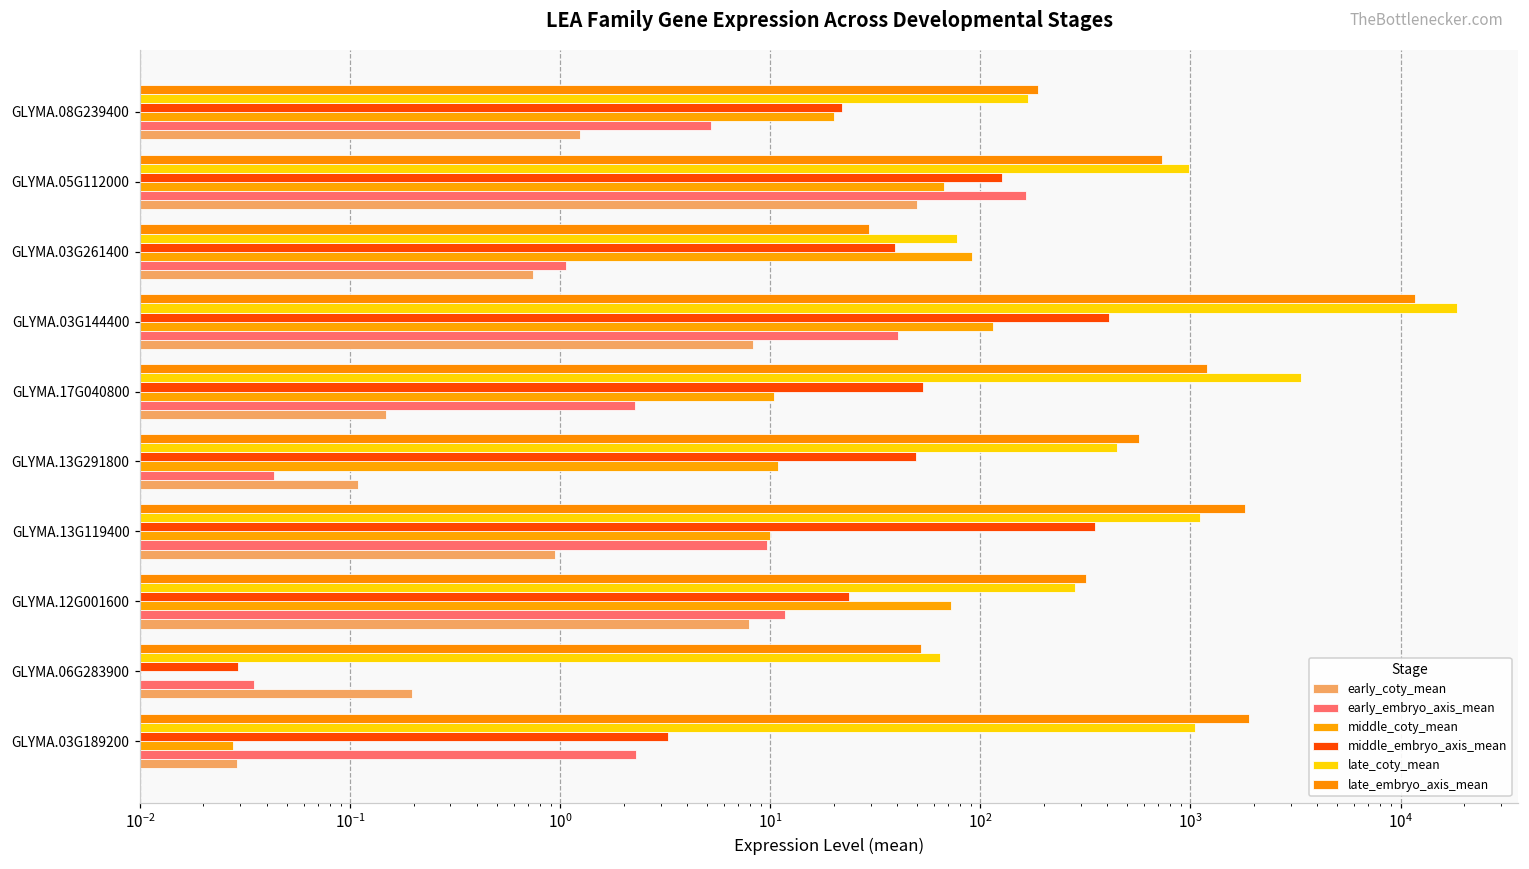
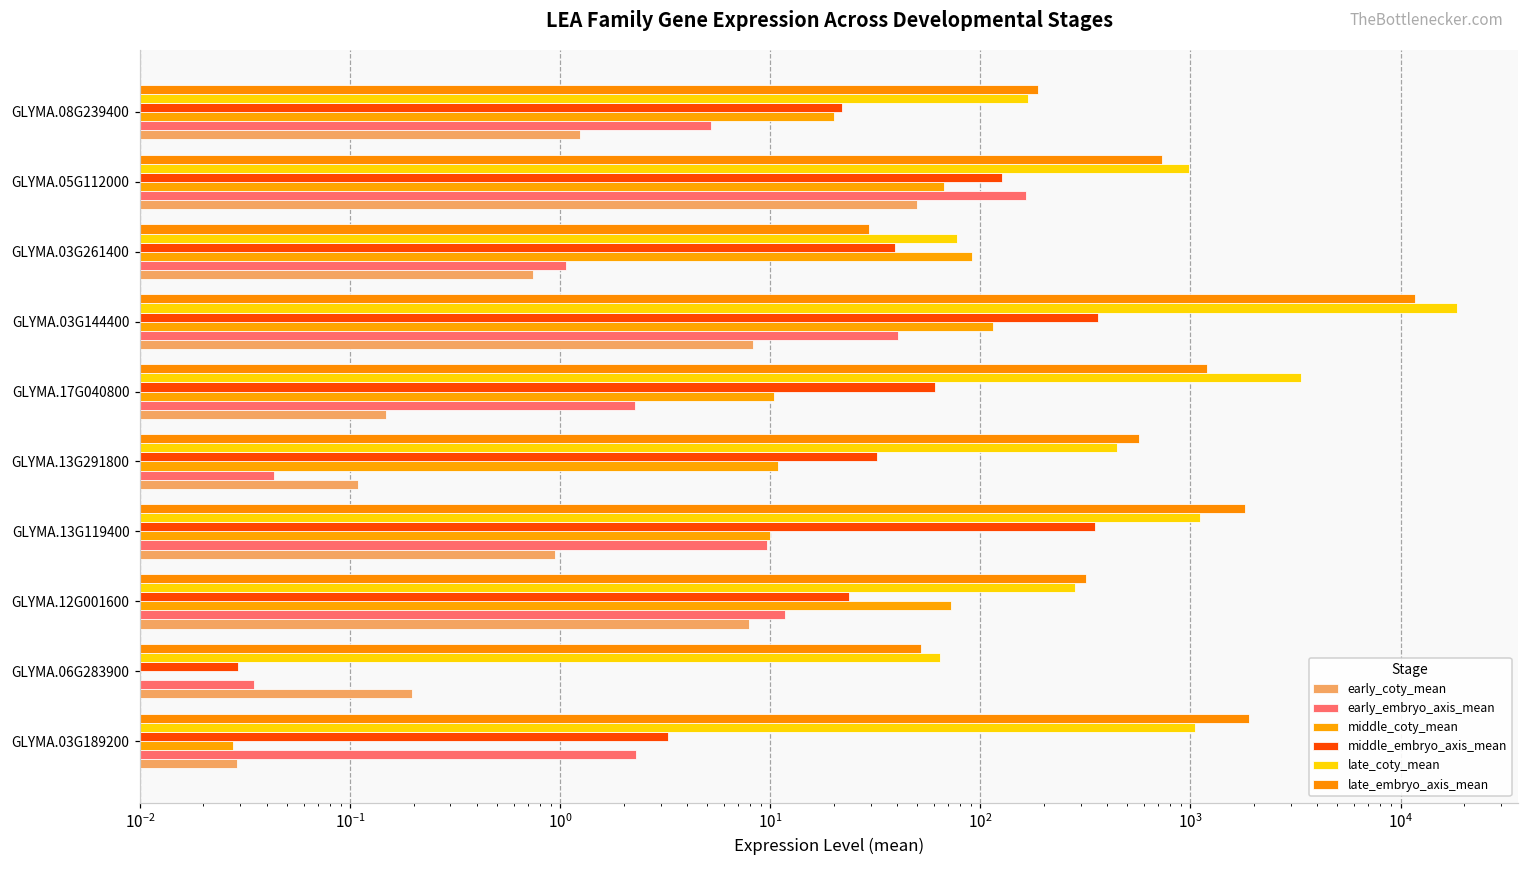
  {
    "middle_embryo_axis_mean": {
      "GLYMA.08G239400": 22,
      "GLYMA.05G112000": 130,
      "GLYMA.03G261400": 39,
-     "GLYMA.03G144400": 410,
-     "GLYMA.17G040800": 53,
-     "GLYMA.13G291800": 49,
+     "GLYMA.03G144400": 360,
+     "GLYMA.17G040800": 61,
+     "GLYMA.13G291800": 32,
      "GLYMA.13G119400": 350,
      "GLYMA.12G001600": 24,
      "GLYMA.06G283900": 0.029,
      "GLYMA.03G189200": 3.3
    }
  }
